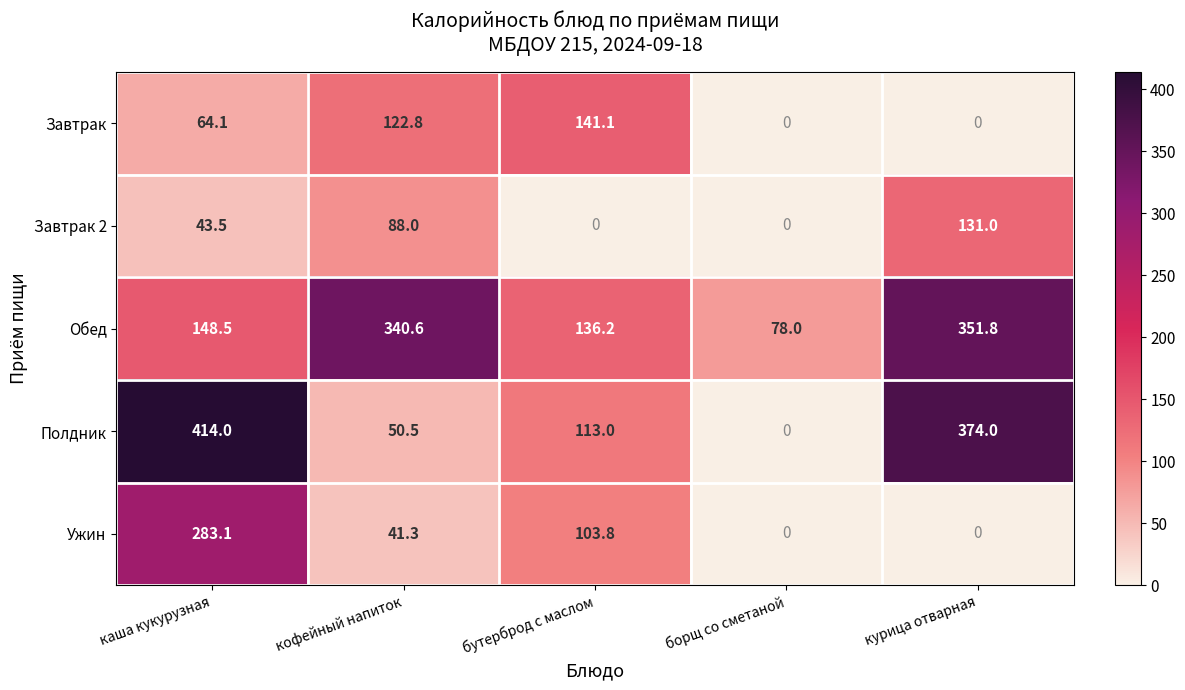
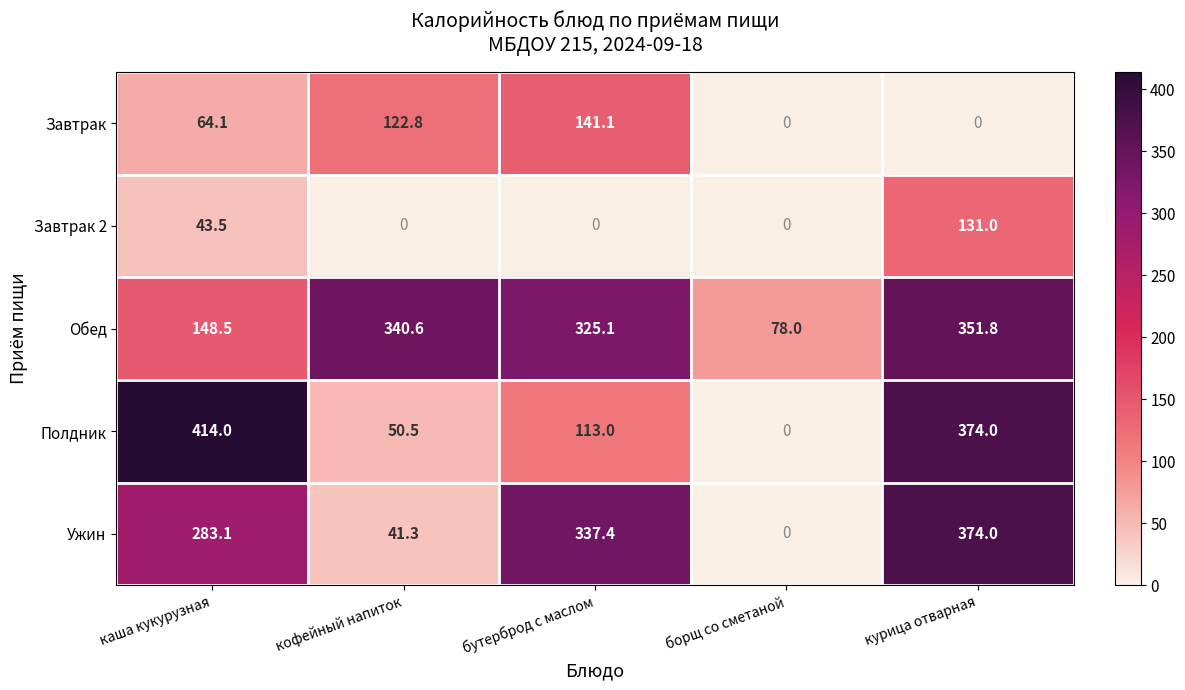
  {
    "Завтрак": {
      "каша кукурузная": 64.1,
      "кофейный напиток": 122.8,
      "бутерброд с маслом": 141.1,
      "борщ со сметаной": 0,
      "курица отварная": 0
    },
    "Завтрак 2": {
      "каша кукурузная": 43.5,
-     "кофейный напиток": 88.0,
+     "кофейный напиток": 0,
      "бутерброд с маслом": 0,
      "борщ со сметаной": 0,
      "курица отварная": 131.0
    },
    "Обед": {
      "каша кукурузная": 148.5,
      "кофейный напиток": 340.6,
-     "бутерброд с маслом": 136.2,
+     "бутерброд с маслом": 325.1,
      "борщ со сметаной": 78.0,
      "курица отварная": 351.8
    },
    "Полдник": {
      "каша кукурузная": 414.0,
      "кофейный напиток": 50.5,
      "бутерброд с маслом": 113.0,
      "борщ со сметаной": 0,
      "курица отварная": 374.0
    },
    "Ужин": {
      "каша кукурузная": 283.1,
      "кофейный напиток": 41.3,
-     "бутерброд с маслом": 103.8,
+     "бутерброд с маслом": 337.4,
      "борщ со сметаной": 0,
-     "курица отварная": 0
+     "курица отварная": 374.0
    }
  }
